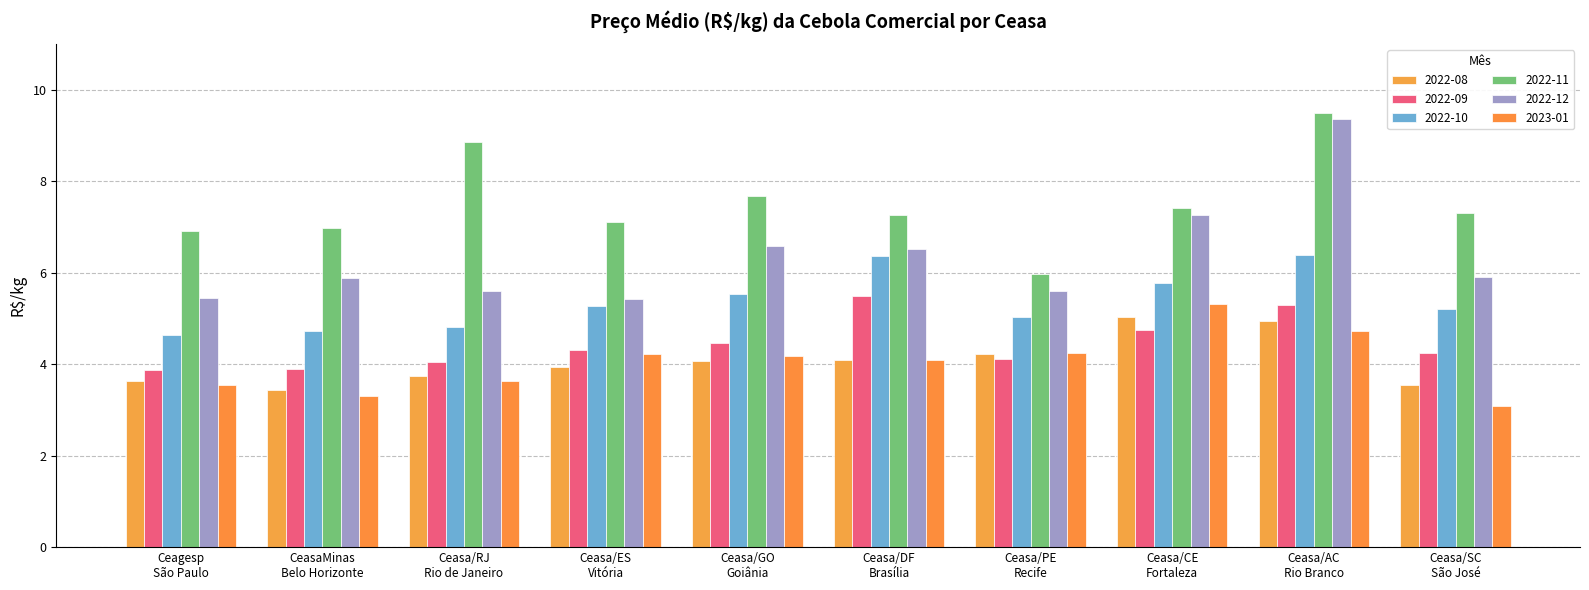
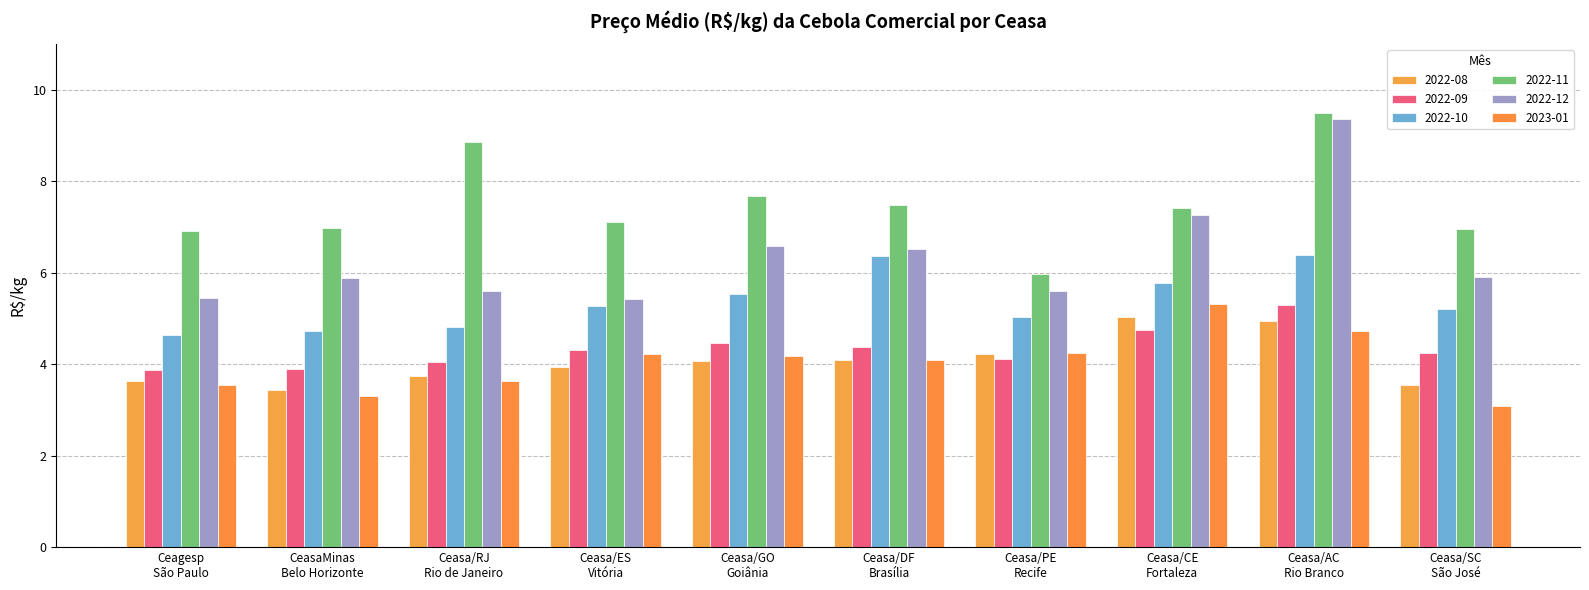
  {
    "2022-09": {
      "Ceagesp São Paulo": 3.9,
      "CeasaMinas Belo Horizonte": 3.9,
      "Ceasa/RJ Rio de Janeiro": 4.0,
      "Ceasa/ES Vitória": 4.3,
      "Ceasa/GO Goiânia": 4.5,
-     "Ceasa/DF Brasília": 5.5,
+     "Ceasa/DF Brasília": 4.4,
      "Ceasa/PE Recife": 4.1,
      "Ceasa/CE Fortaleza": 4.7,
      "Ceasa/AC Rio Branco": 5.3,
      "Ceasa/SC São José": 4.2
    },
    "2022-11": {
      "Ceagesp São Paulo": 6.9,
      "CeasaMinas Belo Horizonte": 7.0,
      "Ceasa/RJ Rio de Janeiro": 8.9,
      "Ceasa/ES Vitória": 7.1,
      "Ceasa/GO Goiânia": 7.7,
-     "Ceasa/DF Brasília": 7.3,
+     "Ceasa/DF Brasília": 7.5,
      "Ceasa/PE Recife": 6.0,
      "Ceasa/CE Fortaleza": 7.4,
      "Ceasa/AC Rio Branco": 9.5,
-     "Ceasa/SC São José": 7.3
+     "Ceasa/SC São José": 7.0
    }
  }
